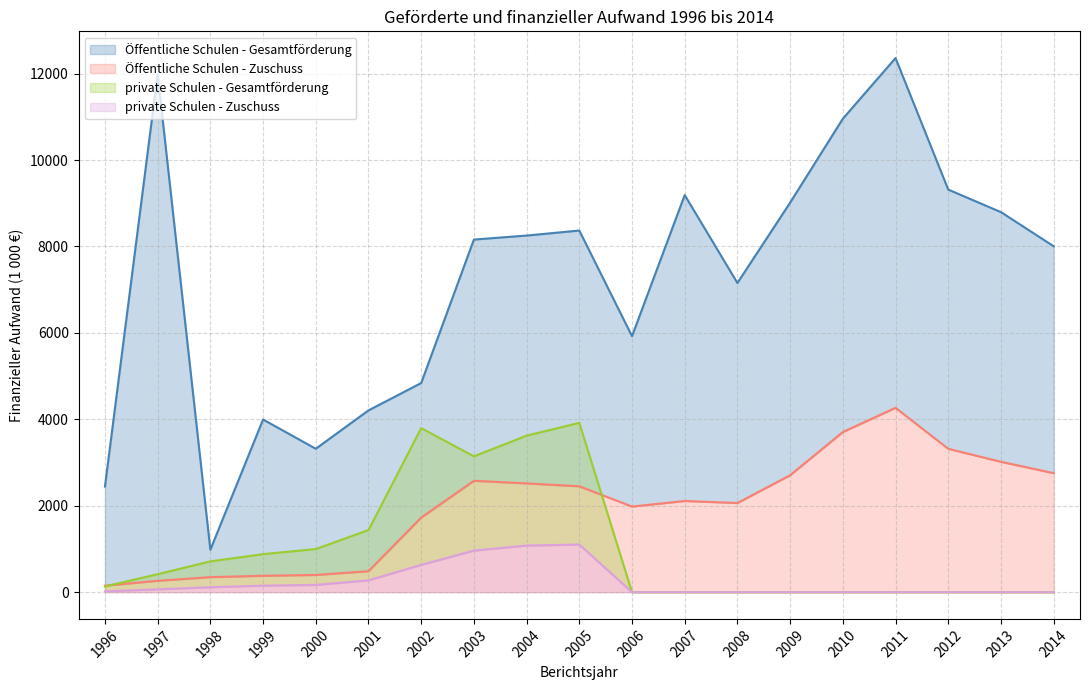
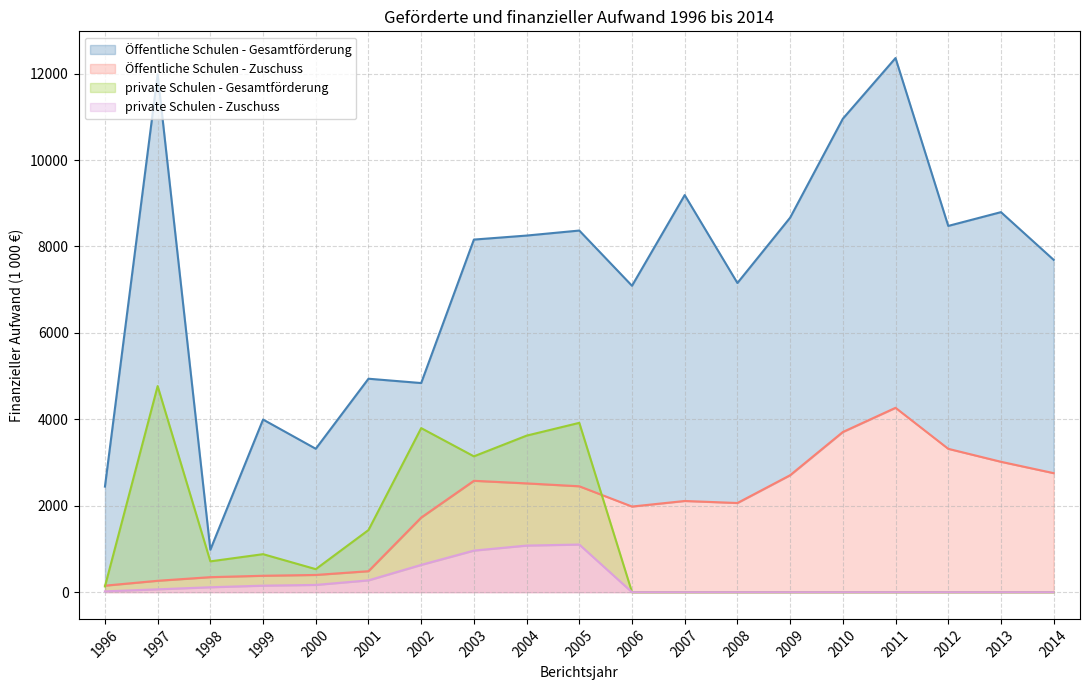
  {
    "Öffentliche Schulen - Gesamtförderung": {
      "1996": 2400,
      "1998": 1000,
      "1999": 4000,
      "2000": 3300,
-     "2001": 4200,
+     "2001": 4900,
      "2002": 4800,
      "2003": 8200,
      "2004": 8300,
      "2005": 8400,
-     "2006": 5900,
+     "2006": 7100,
      "2007": 9200,
      "2008": 7200,
-     "2009": 9000,
+     "2009": 8700,
      "2010": 11000,
      "2011": 12400,
-     "2012": 9300,
+     "2012": 8500,
      "2013": 8800,
-     "2014": 8000
+     "2014": 7700
    },
    "private Schulen - Gesamtförderung": {
-     "1997": 400,
+     "1997": 4800,
      "1998": 700,
      "1999": 900,
-     "2000": 1000,
+     "2000": 500,
      "2001": 1400,
      "2002": 3800,
      "2003": 3100,
      "2004": 3600,
      "2005": 3900
    }
  }
